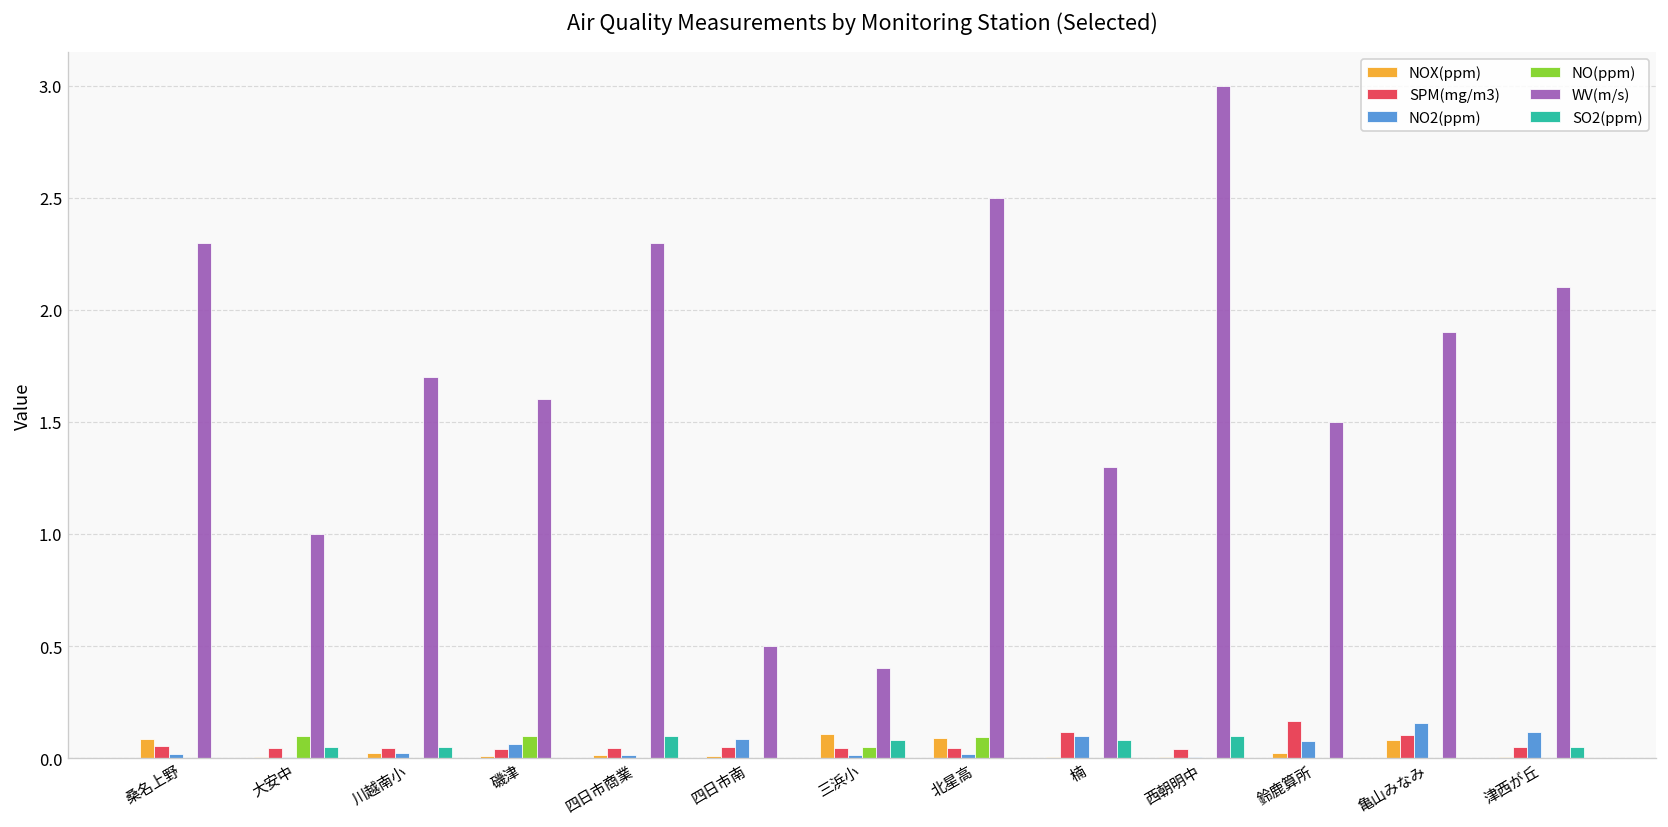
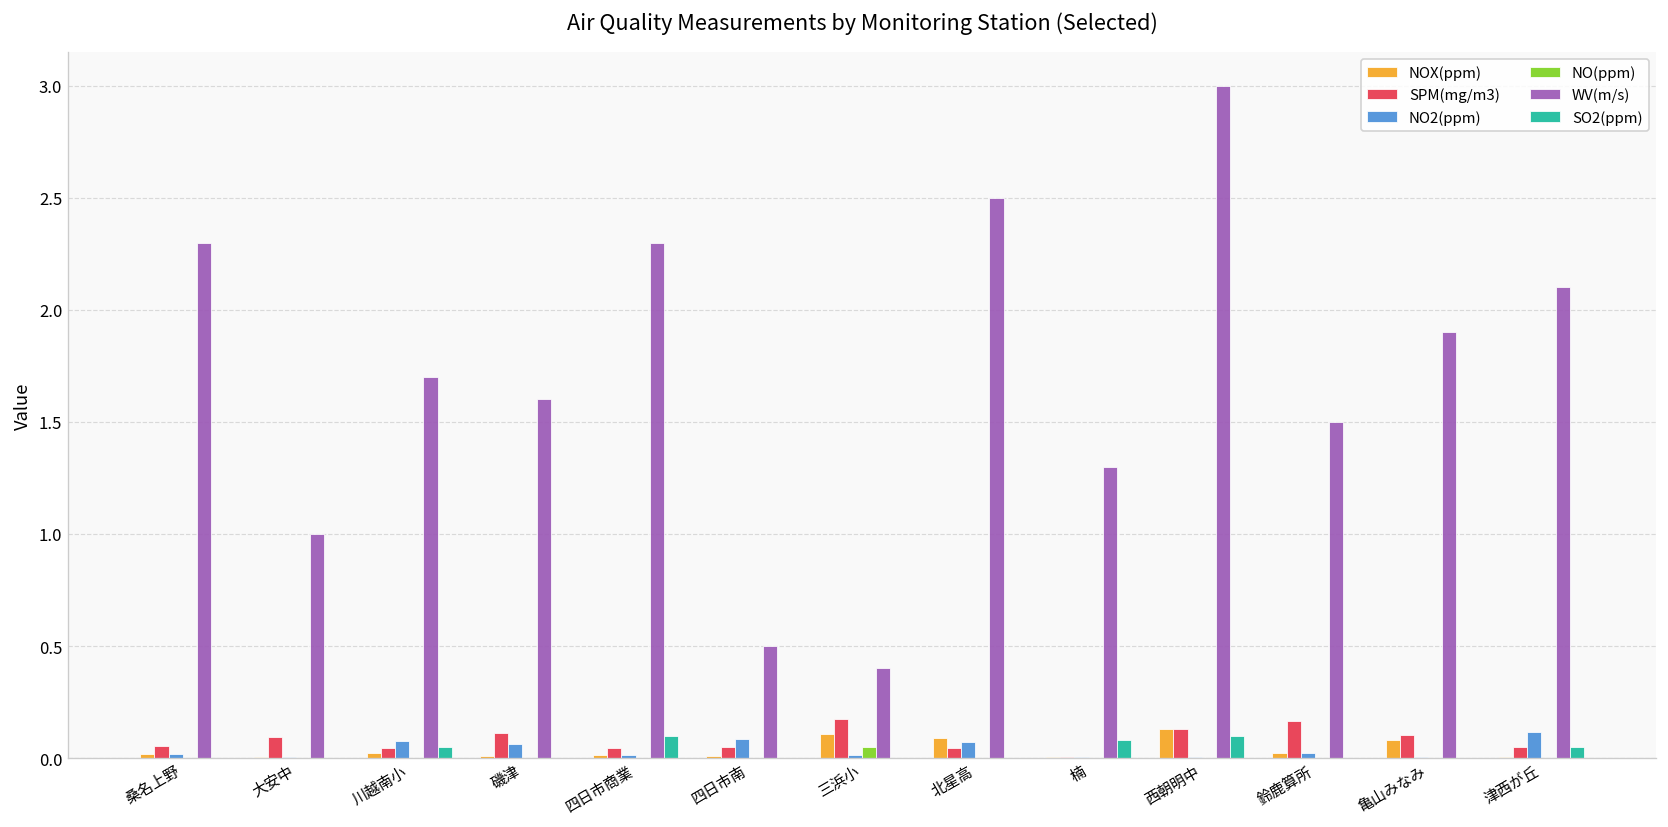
  {
    "NOX(ppm)": {
-     "桑名上野": 0.09,
+     "桑名上野": 0.02,
      "川越南小": 0.02,
      "四日市商業": 0.02,
      "三浜小": 0.11,
      "北星高": 0.09,
-     "西朝明中": 0.00,
+     "西朝明中": 0.13,
      "鈴鹿算所": 0.02,
      "亀山みなみ": 0.08
    },
    "SPM(mg/m3)": {
      "桑名上野": 0.05,
-     "大安中": 0.05,
+     "大安中": 0.09,
      "川越南小": 0.04,
-     "磯津": 0.04,
+     "磯津": 0.11,
      "四日市商業": 0.05,
      "四日市南": 0.05,
-     "三浜小": 0.05,
+     "三浜小": 0.17,
      "北星高": 0.04,
-     "楠": 0.12,
-     "西朝明中": 0.04,
+     "楠": 0.00,
+     "西朝明中": 0.13,
      "鈴鹿算所": 0.16,
      "亀山みなみ": 0.11,
      "津西が丘": 0.05
    },
    "NO2(ppm)": {
      "桑名上野": 0.02,
-     "川越南小": 0.02,
+     "川越南小": 0.08,
      "磯津": 0.06,
      "四日市商業": 0.02,
      "四日市南": 0.08,
      "三浜小": 0.02,
-     "北星高": 0.02,
-     "楠": 0.10,
-     "鈴鹿算所": 0.08,
-     "亀山みなみ": 0.16,
+     "北星高": 0.07,
+     "楠": 0.00,
+     "鈴鹿算所": 0.02,
+     "亀山みなみ": 0.00,
      "津西が丘": 0.12
    },
    "NO(ppm)": {
      "桑名上野": 0.00,
-     "大安中": 0.1,
-     "磯津": 0.1,
+     "大安中": 0.0,
+     "磯津": 0.0,
      "四日市商業": 0.00,
      "四日市南": 0.00,
      "三浜小": 0.05,
-     "北星高": 0.10,
+     "北星高": 0.00,
      "西朝明中": 0.00,
      "鈴鹿算所": 0.00,
      "亀山みなみ": 0.00,
      "津西が丘": 0.00
    },
    "WV(m/s)": {
      "桑名上野": 2.30,
      "大安中": 1.00,
      "川越南小": 1.70,
      "磯津": 1.60,
      "四日市商業": 2.30,
      "四日市南": 0.50,
      "三浜小": 0.40,
      "北星高": 2.50,
      "楠": 1.30,
      "西朝明中": 3.00,
      "鈴鹿算所": 1.50,
      "亀山みなみ": 1.90,
      "津西が丘": 2.10
    },
    "SO2(ppm)": {
-     "大安中": 0.05,
+     "大安中": 0.00,
      "川越南小": 0.05,
      "四日市商業": 0.10,
-     "三浜小": 0.08,
+     "三浜小": 0.00,
      "楠": 0.08,
      "西朝明中": 0.10,
      "津西が丘": 0.05
    }
  }
